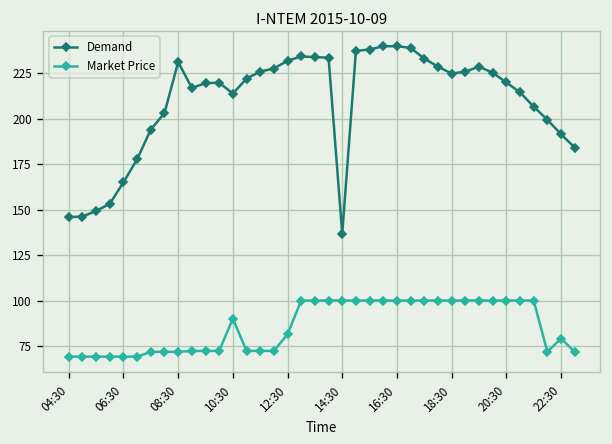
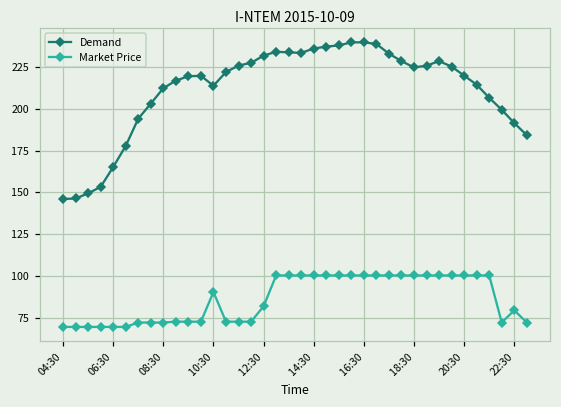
  {
    "Demand": {
      "04:30": 146,
      "06:30": 165,
-     "08:30": 231,
+     "08:30": 212,
      "10:30": 214,
      "12:30": 232,
-     "14:30": 137,
+     "14:30": 236,
      "16:30": 240,
      "18:30": 225,
      "20:30": 220,
      "22:30": 192
    },
    "Market Price": {
      "04:30": 69,
      "06:30": 69,
      "08:30": 72,
      "10:30": 90,
      "12:30": 82,
      "14:30": 100,
      "16:30": 100,
      "18:30": 100,
      "20:30": 100,
      "22:30": 79
    }
  }
